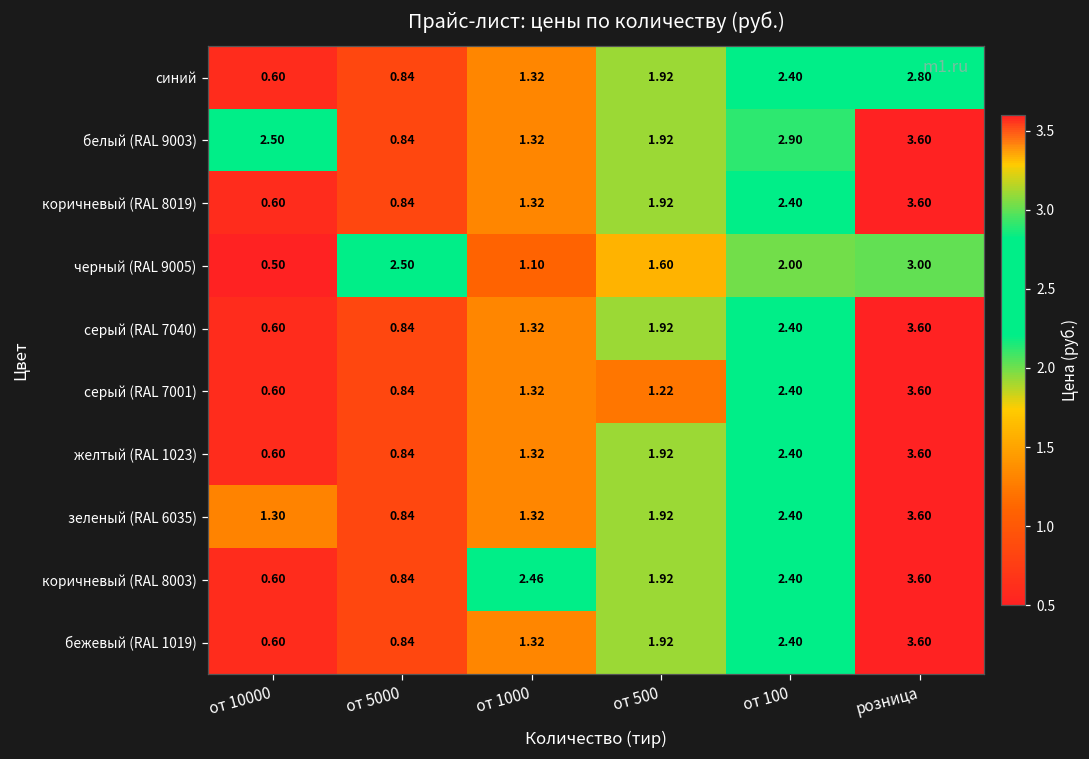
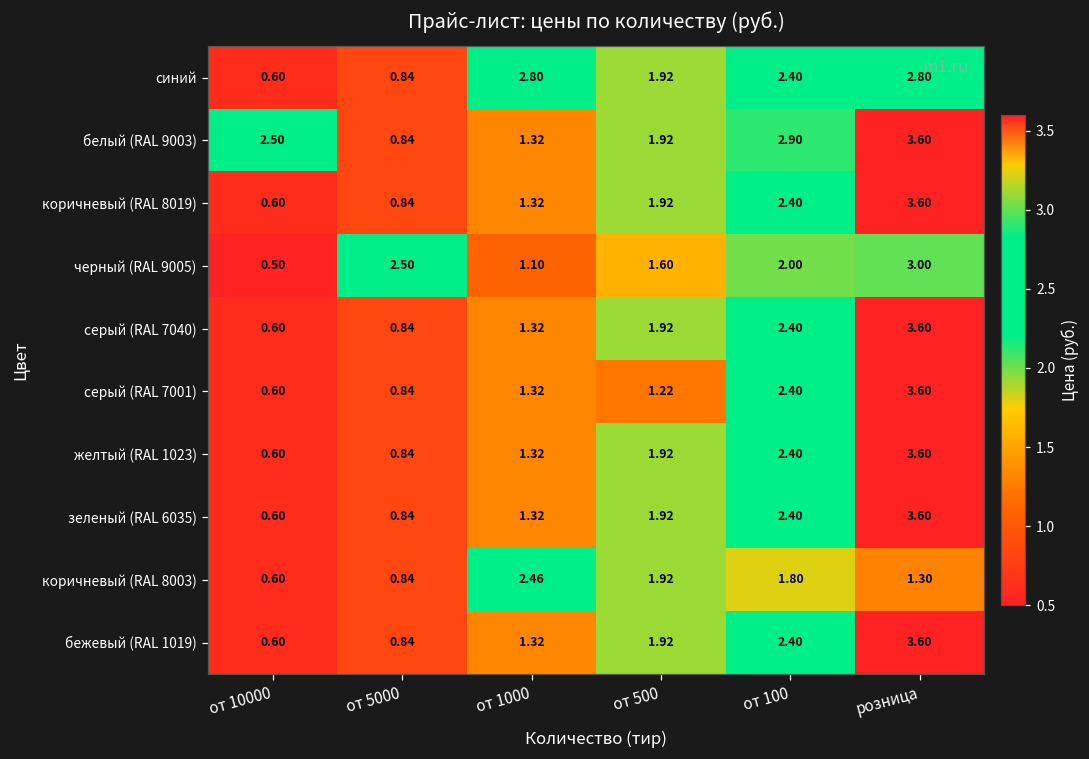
  {
    "синий": {
      "от 10000": 0.60,
      "от 5000": 0.84,
-     "от 1000": 1.32,
+     "от 1000": 2.80,
      "от 500": 1.92,
      "от 100": 2.40
    },
    "белый (RAL 9003)": {
      "от 10000": 2.50,
      "от 5000": 0.84,
      "от 1000": 1.32,
      "от 500": 1.92,
      "от 100": 2.90,
      "розница": 3.60
    },
    "коричневый (RAL 8019)": {
      "от 10000": 0.60,
      "от 5000": 0.84,
      "от 1000": 1.32,
      "от 500": 1.92,
      "от 100": 2.40,
      "розница": 3.60
    },
    "черный (RAL 9005)": {
      "от 10000": 0.50,
      "от 5000": 2.50,
      "от 1000": 1.10,
      "от 500": 1.60,
      "от 100": 2.00,
      "розница": 3.00
    },
    "серый (RAL 7040)": {
      "от 10000": 0.60,
      "от 5000": 0.84,
      "от 1000": 1.32,
      "от 500": 1.92,
      "от 100": 2.40,
      "розница": 3.60
    },
    "серый (RAL 7001)": {
      "от 10000": 0.60,
      "от 5000": 0.84,
      "от 1000": 1.32,
      "от 500": 1.22,
      "от 100": 2.40,
      "розница": 3.60
    },
    "желтый (RAL 1023)": {
      "от 10000": 0.60,
      "от 5000": 0.84,
      "от 1000": 1.32,
      "от 500": 1.92,
      "от 100": 2.40,
      "розница": 3.60
    },
    "зеленый (RAL 6035)": {
-     "от 10000": 1.30,
+     "от 10000": 0.60,
      "от 5000": 0.84,
      "от 1000": 1.32,
      "от 500": 1.92,
      "от 100": 2.40,
      "розница": 3.60
    },
    "коричневый (RAL 8003)": {
      "от 10000": 0.60,
      "от 5000": 0.84,
      "от 1000": 2.46,
      "от 500": 1.92,
-     "от 100": 2.40,
-     "розница": 3.60
+     "от 100": 1.80,
+     "розница": 1.30
    },
    "бежевый (RAL 1019)": {
      "от 10000": 0.60,
      "от 5000": 0.84,
      "от 1000": 1.32,
      "от 500": 1.92,
      "от 100": 2.40,
      "розница": 3.60
    }
  }
